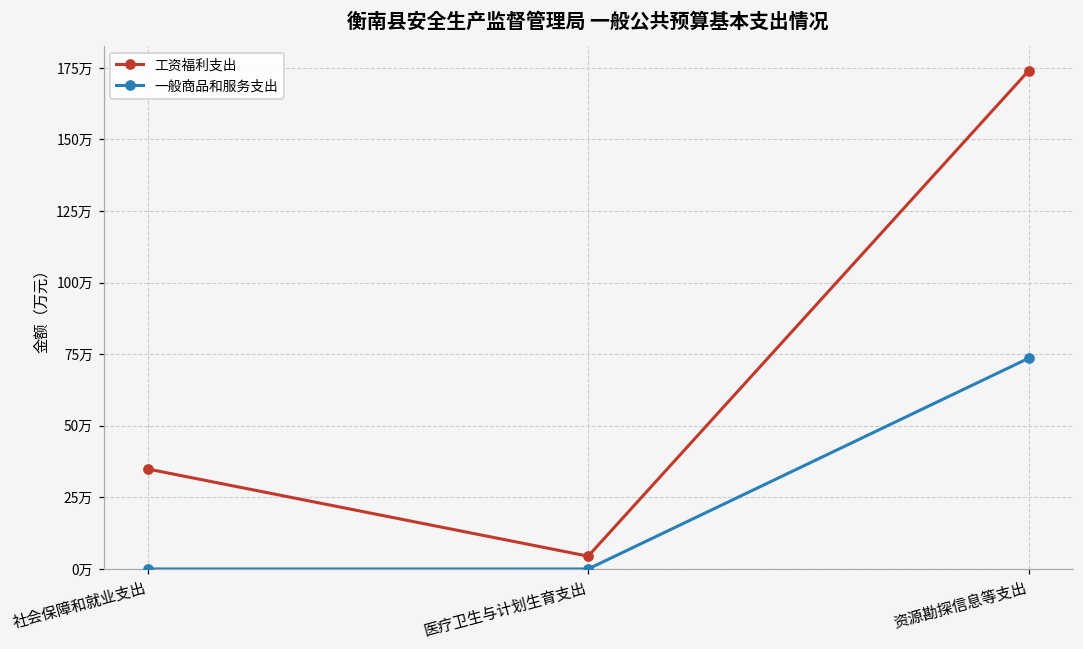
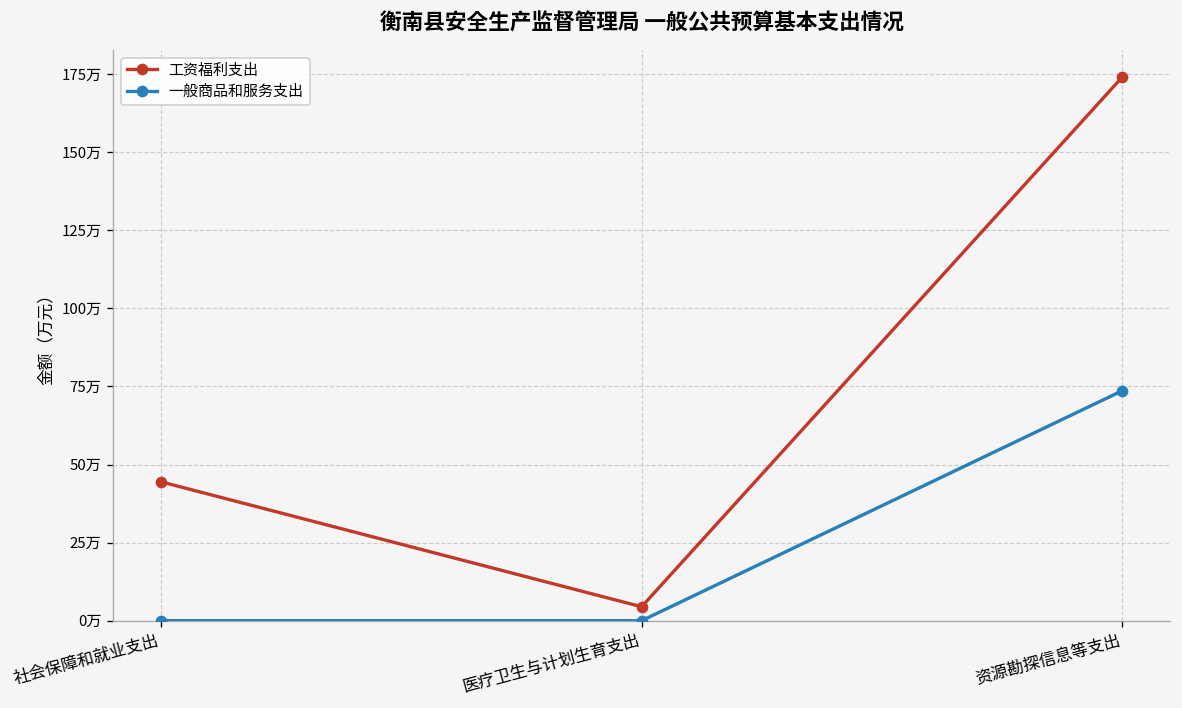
  {
    "工资福利支出": {
-     "社会保障和就业支出": "35万",
+     "社会保障和就业支出": "44万",
      "医疗卫生与计划生育支出": "4万",
      "资源勘探信息等支出": "174万"
    },
    "一般商品和服务支出": {
      "社会保障和就业支出": "0万",
      "医疗卫生与计划生育支出": "0万",
      "资源勘探信息等支出": "74万"
    }
  }
